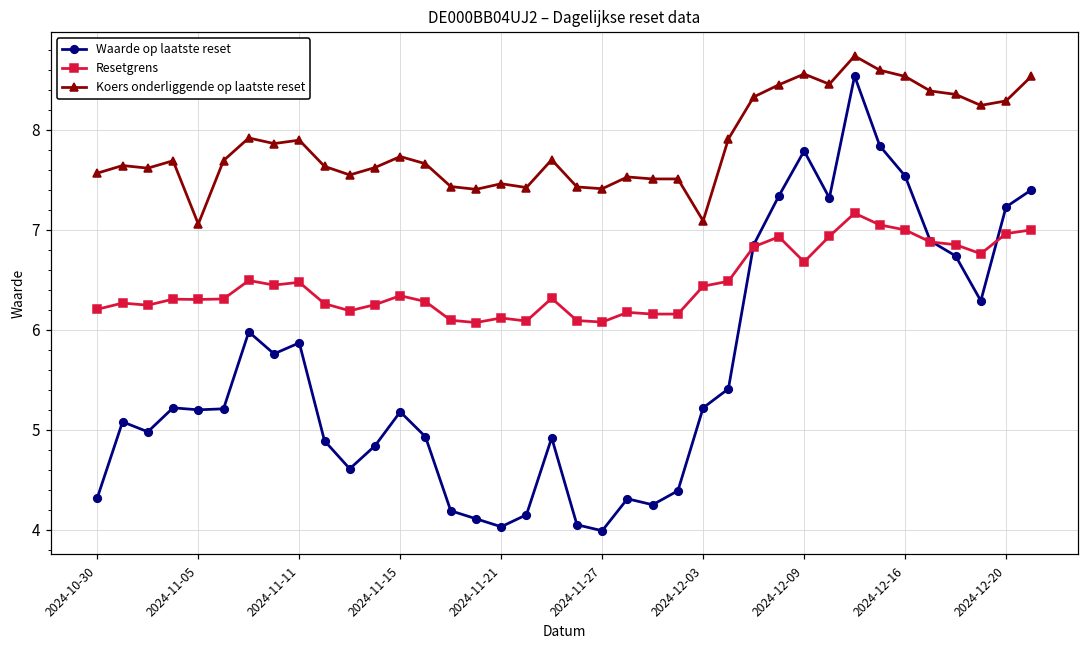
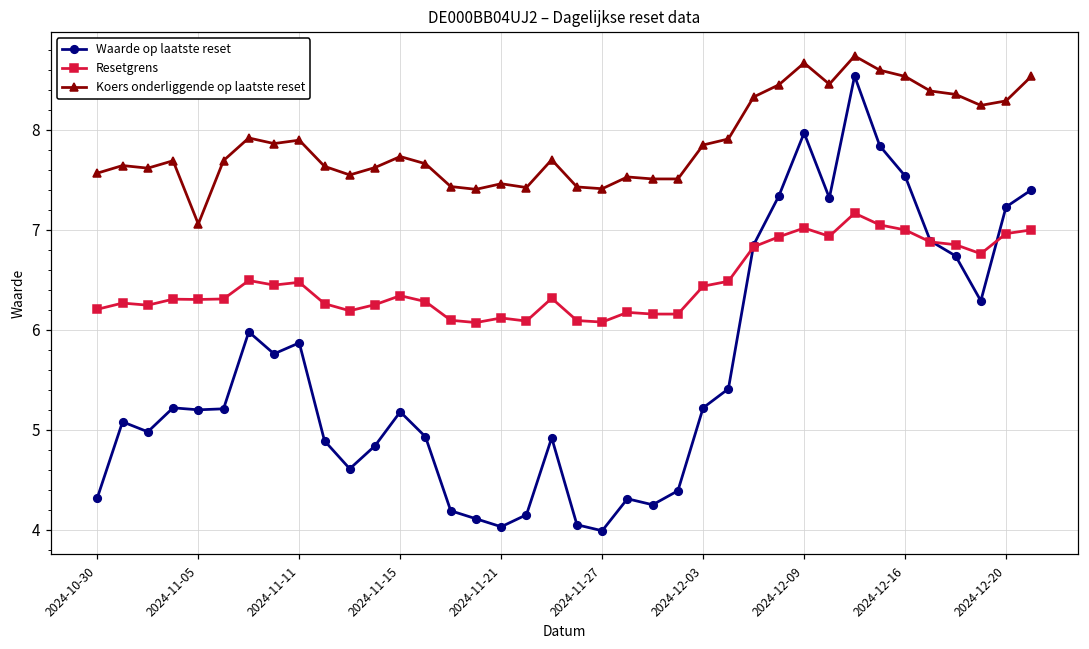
  {
    "Waarde op laatste reset": {
      "2024-10-30": 4.3,
      "2024-11-05": 5.2,
      "2024-11-11": 5.9,
      "2024-11-15": 5.2,
      "2024-11-21": 4.0,
      "2024-11-27": 4.0,
      "2024-12-03": 5.2,
-     "2024-12-09": 7.8,
+     "2024-12-09": 8.0,
      "2024-12-16": 7.5,
      "2024-12-20": 7.2
    },
    "Resetgrens": {
      "2024-10-30": 6.2,
      "2024-11-05": 6.3,
      "2024-11-11": 6.5,
      "2024-11-15": 6.3,
      "2024-11-21": 6.1,
      "2024-11-27": 6.1,
      "2024-12-03": 6.4,
-     "2024-12-09": 6.7,
+     "2024-12-09": 7.0,
      "2024-12-16": 7.0,
      "2024-12-20": 7.0
    },
    "Koers onderliggende op laatste reset": {
      "2024-10-30": 7.6,
      "2024-11-05": 7.1,
      "2024-11-11": 7.9,
      "2024-11-15": 7.7,
      "2024-11-21": 7.5,
      "2024-11-27": 7.4,
-     "2024-12-03": 7.1,
-     "2024-12-09": 8.6,
+     "2024-12-03": 7.9,
+     "2024-12-09": 8.7,
      "2024-12-16": 8.5,
      "2024-12-20": 8.3
    }
  }
